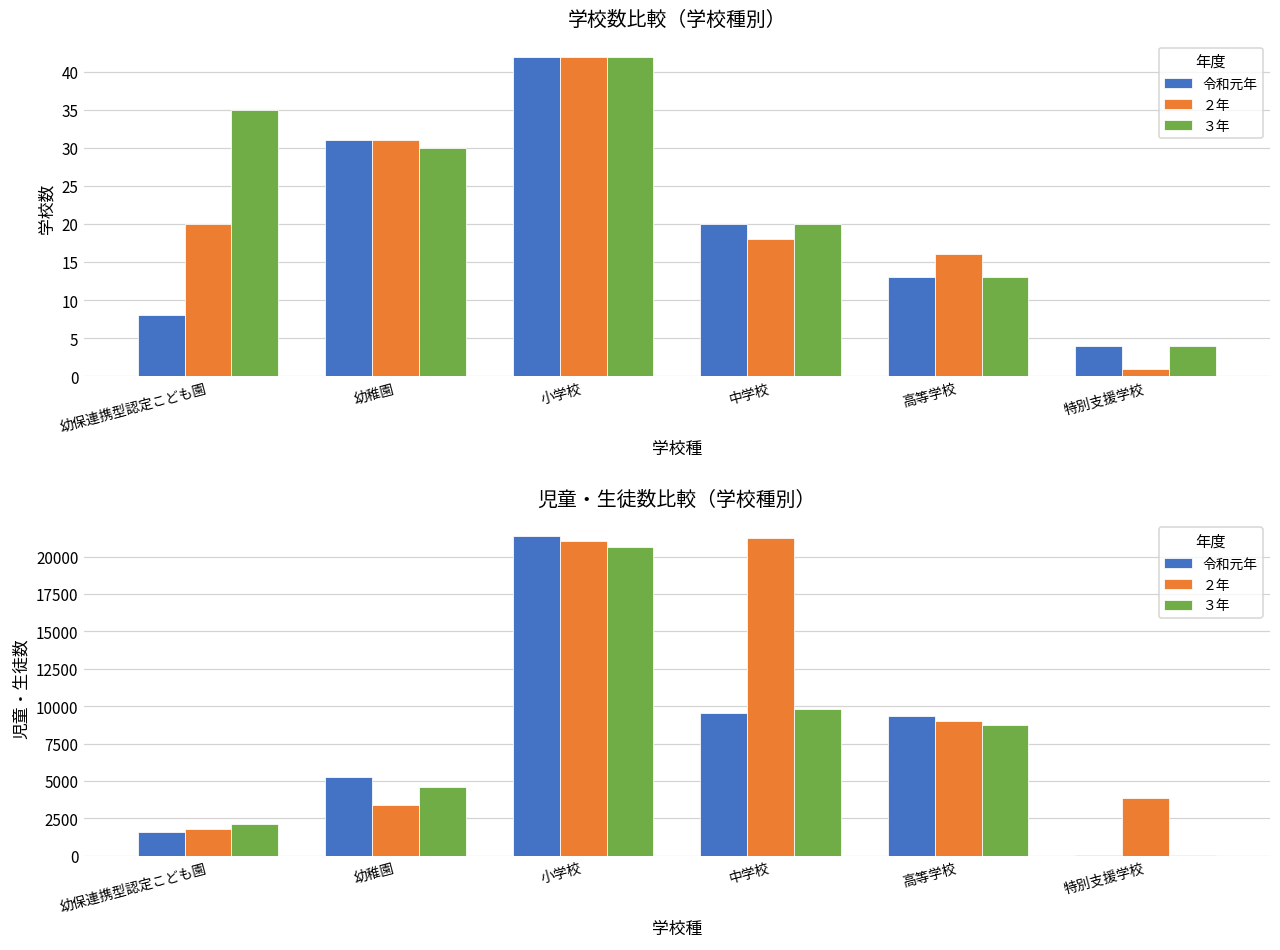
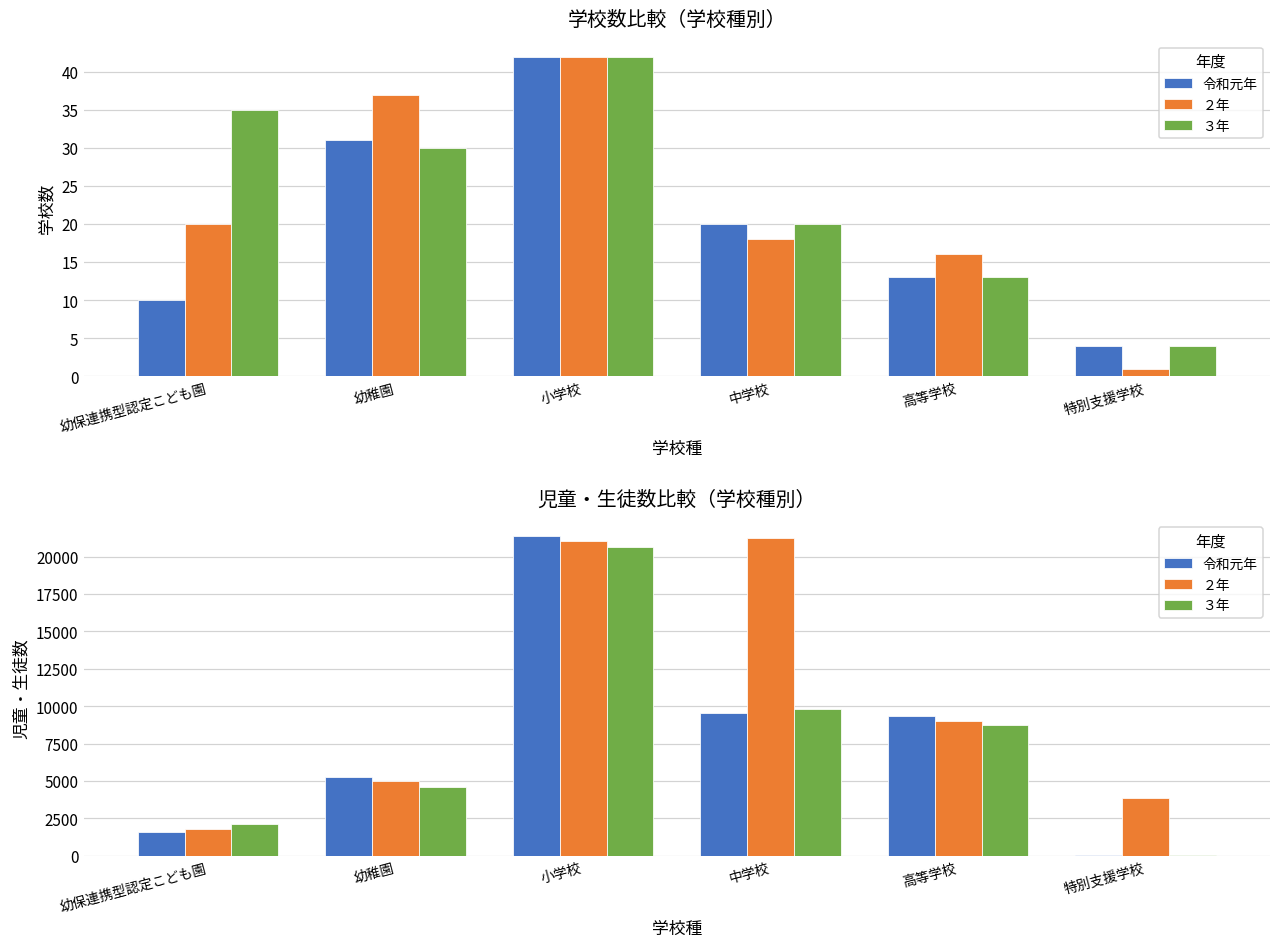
  {
    "学校数比較（学校種別）": {
      "令和元年": {
-       "幼保連携型認定こども園": 8,
+       "幼保連携型認定こども園": 10,
        "幼稚園": 31,
        "小学校": 42,
        "中学校": 20,
        "高等学校": 13,
        "特別支援学校": 4
      },
      "２年": {
        "幼保連携型認定こども園": 20,
-       "幼稚園": 31,
+       "幼稚園": 37,
        "小学校": 42,
        "中学校": 18,
        "高等学校": 16,
        "特別支援学校": 1
      },
      "３年": {
        "幼保連携型認定こども園": 35,
        "幼稚園": 30,
        "小学校": 42,
        "中学校": 20,
        "高等学校": 13,
        "特別支援学校": 4
      }
    },
    "児童・生徒数比較（学校種別）": {
      "令和元年": {
        "幼保連携型認定こども園": 1600,
        "幼稚園": 5300,
        "小学校": 21300,
        "中学校": 9500,
        "高等学校": 9300
      },
      "２年": {
        "幼保連携型認定こども園": 1800,
-       "幼稚園": 3400,
+       "幼稚園": 5000,
        "小学校": 21000,
        "中学校": 21200,
        "高等学校": 9000,
        "特別支援学校": 3900
      },
      "３年": {
        "幼保連携型認定こども園": 2100,
        "幼稚園": 4600,
        "小学校": 20600,
        "中学校": 9800,
        "高等学校": 8800
      }
    }
  }
